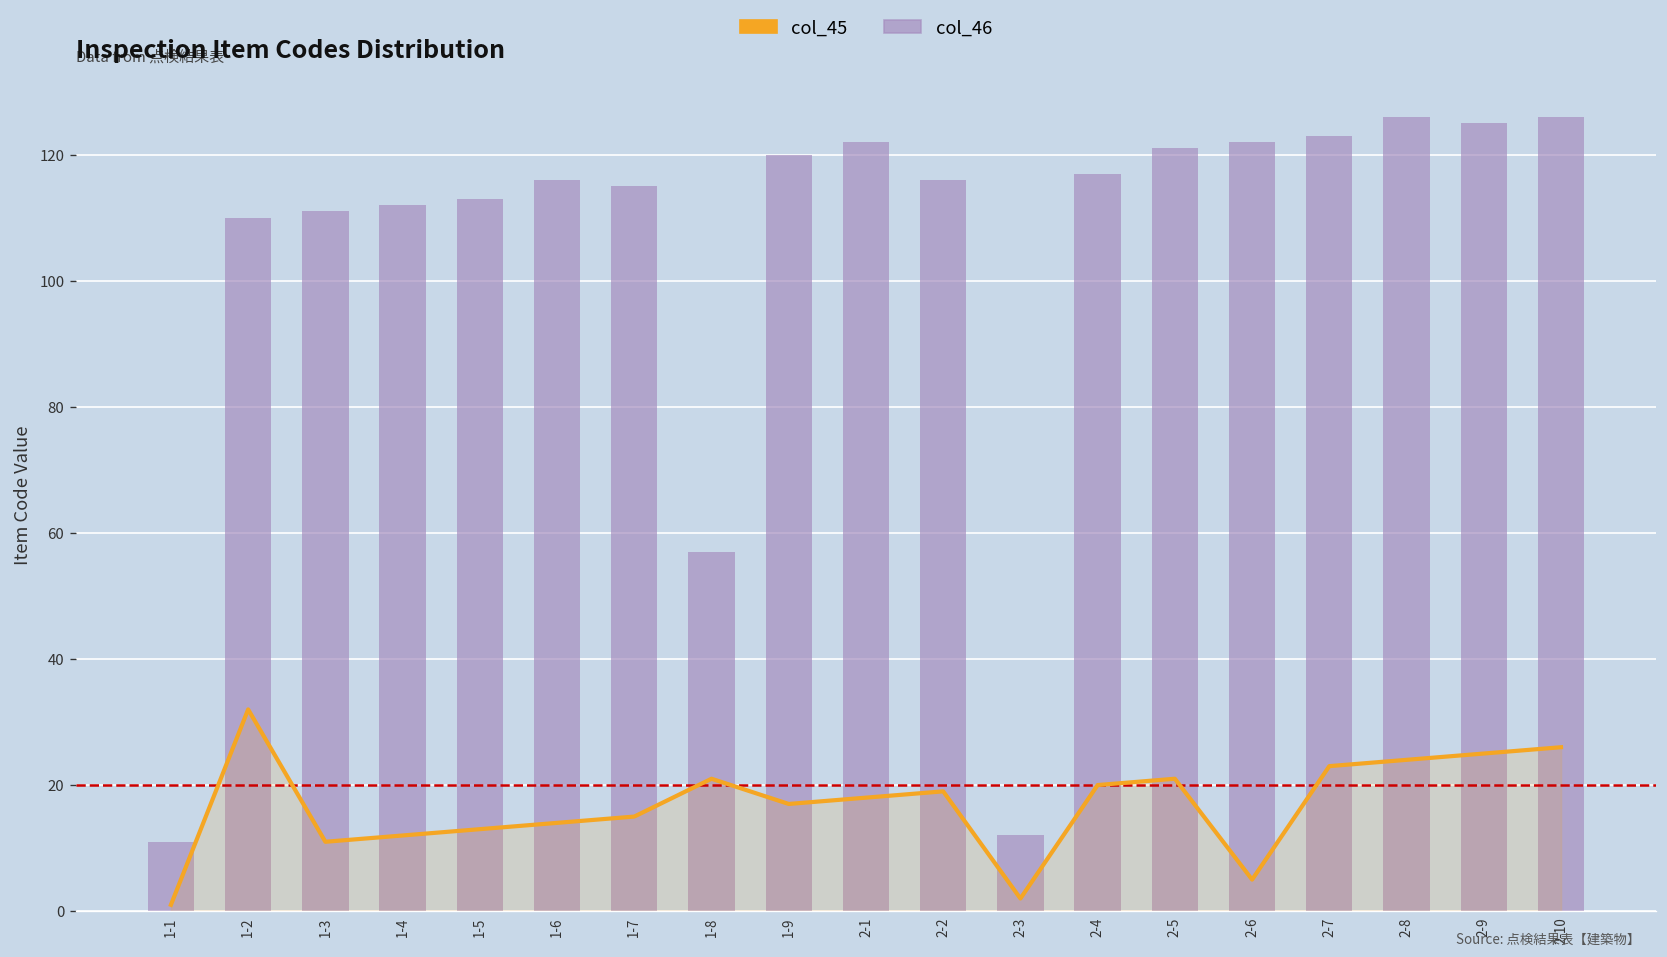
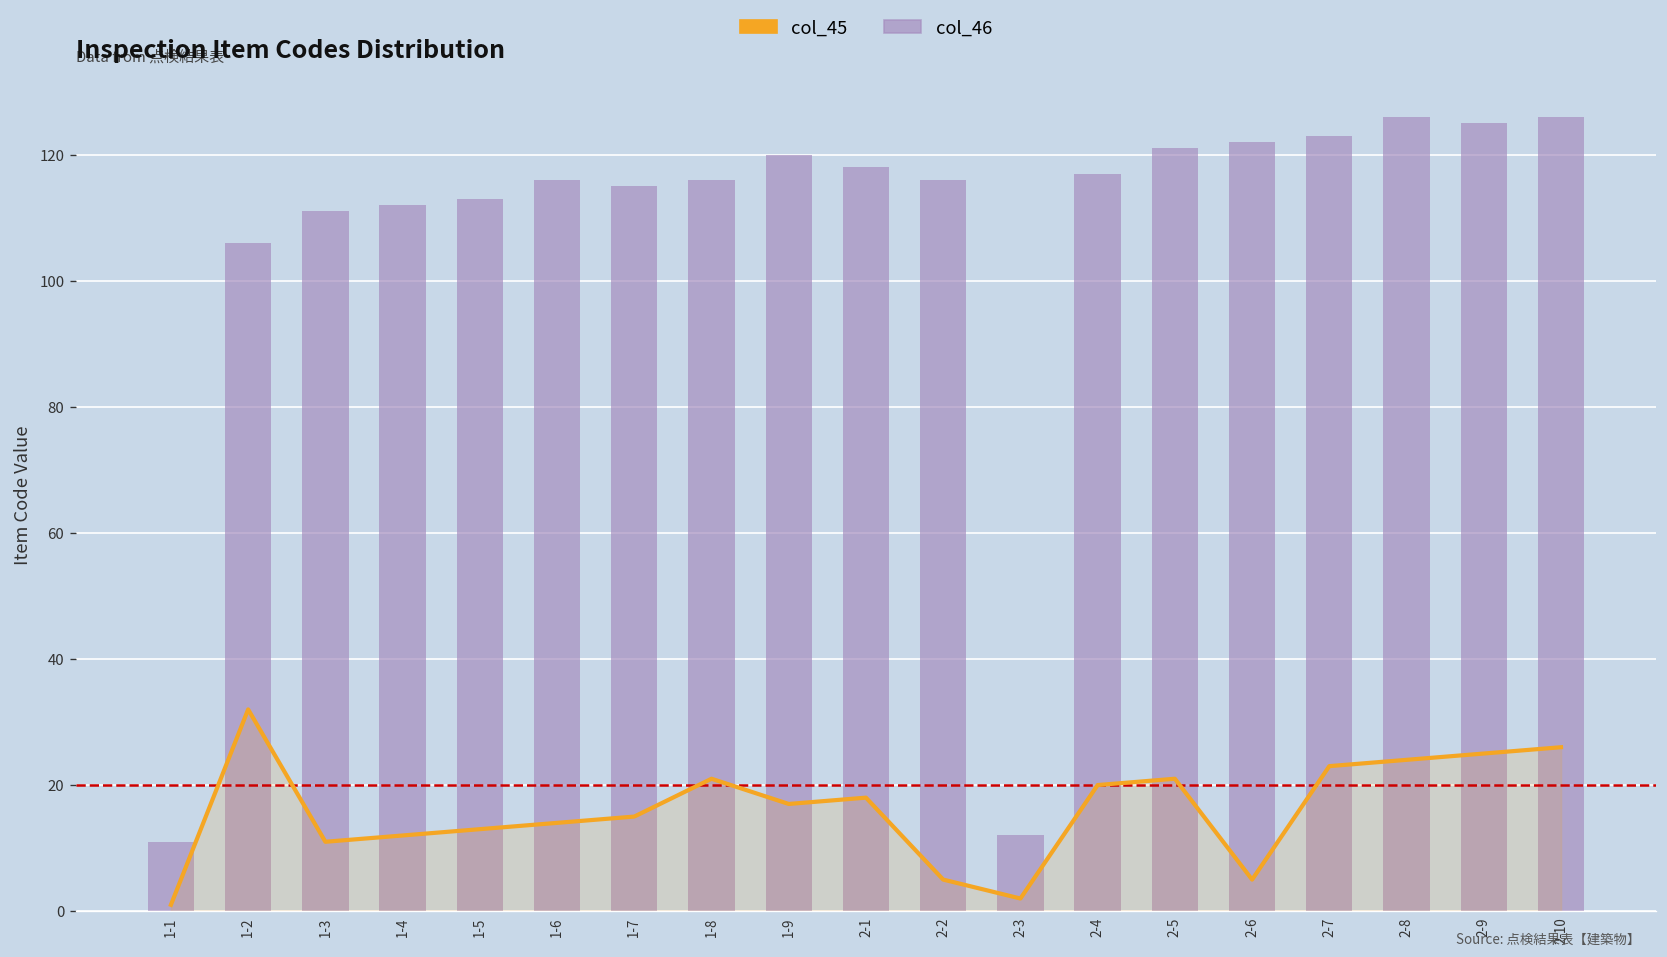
  {
    "col_45": {
      "1-1": 1,
      "1-2": 32,
      "1-3": 11,
      "1-4": 12,
      "1-5": 13,
      "1-6": 14,
      "1-7": 15,
      "1-8": 21,
      "1-9": 17,
      "2-1": 18,
-     "2-2": 19,
+     "2-2": 5,
      "2-3": 2,
      "2-4": 20,
      "2-5": 21,
      "2-6": 5,
      "2-7": 23,
      "2-8": 24,
      "2-9": 25,
      "2-10": 26
    },
    "col_46": {
      "1-1": 11,
-     "1-2": 110,
+     "1-2": 106,
      "1-3": 111,
      "1-4": 112,
      "1-5": 113,
      "1-6": 116,
      "1-7": 115,
-     "1-8": 57,
+     "1-8": 116,
      "1-9": 120,
-     "2-1": 122,
+     "2-1": 118,
      "2-2": 116,
      "2-3": 12,
      "2-4": 117,
      "2-5": 121,
      "2-6": 122,
      "2-7": 123,
      "2-8": 126,
      "2-9": 125,
      "2-10": 126
    }
  }
